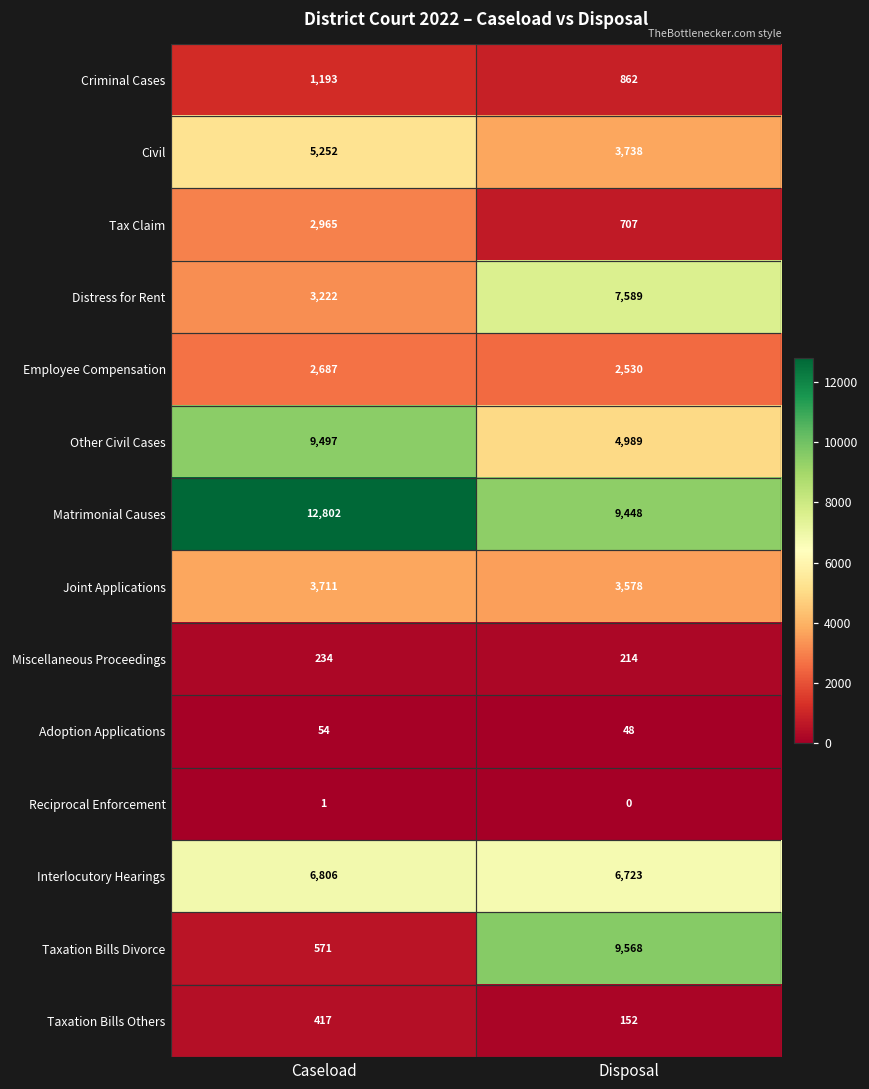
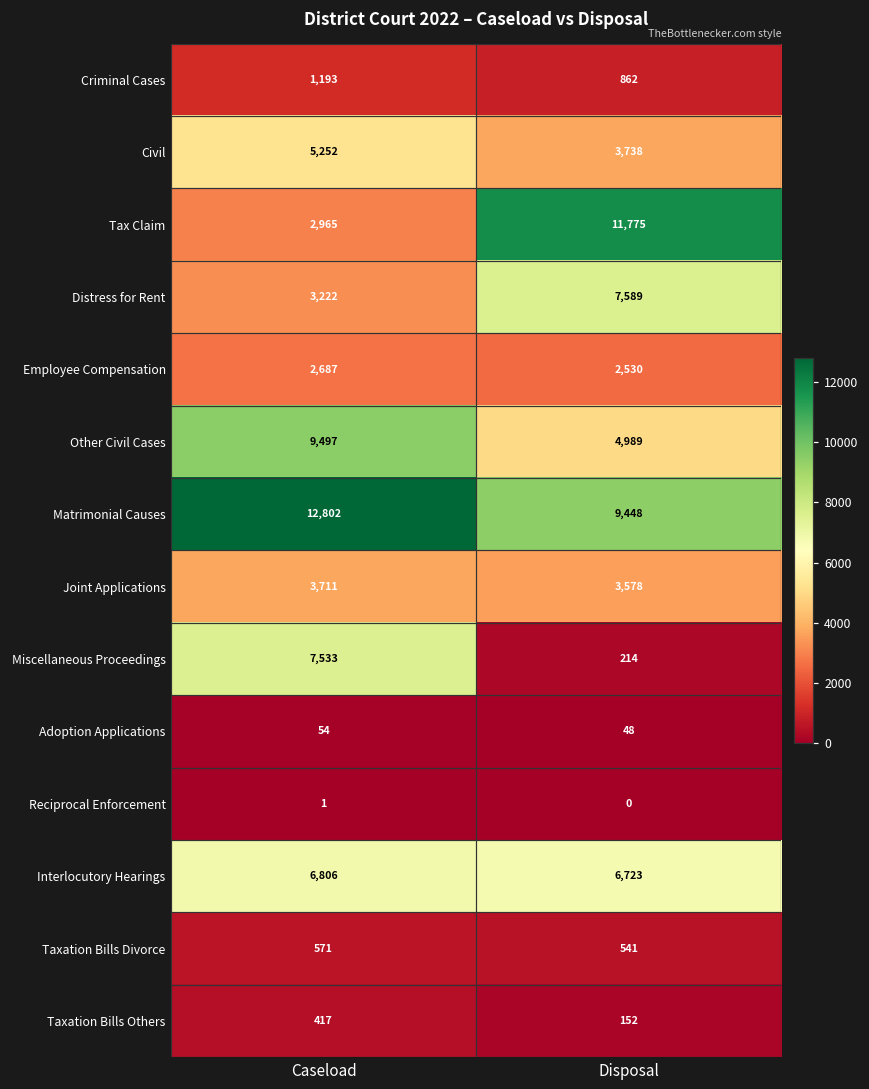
  {
    "Criminal Cases": {
      "Caseload": "1,193",
      "Disposal": "862"
    },
    "Civil": {
      "Caseload": "5,252",
      "Disposal": "3,738"
    },
    "Tax Claim": {
      "Caseload": "2,965",
-     "Disposal": "707"
+     "Disposal": "11,775"
    },
    "Distress for Rent": {
      "Caseload": "3,222",
      "Disposal": "7,589"
    },
    "Employee Compensation": {
      "Caseload": "2,687",
      "Disposal": "2,530"
    },
    "Other Civil Cases": {
      "Caseload": "9,497",
      "Disposal": "4,989"
    },
    "Matrimonial Causes": {
      "Caseload": "12,802",
      "Disposal": "9,448"
    },
    "Joint Applications": {
      "Caseload": "3,711",
      "Disposal": "3,578"
    },
    "Miscellaneous Proceedings": {
-     "Caseload": "234",
+     "Caseload": "7,533",
      "Disposal": "214"
    },
    "Adoption Applications": {
      "Caseload": "54",
      "Disposal": "48"
    },
    "Reciprocal Enforcement": {
      "Caseload": "1",
      "Disposal": "0"
    },
    "Interlocutory Hearings": {
      "Caseload": "6,806",
      "Disposal": "6,723"
    },
    "Taxation Bills Divorce": {
      "Caseload": "571",
-     "Disposal": "9,568"
+     "Disposal": "541"
    },
    "Taxation Bills Others": {
      "Caseload": "417",
      "Disposal": "152"
    }
  }
